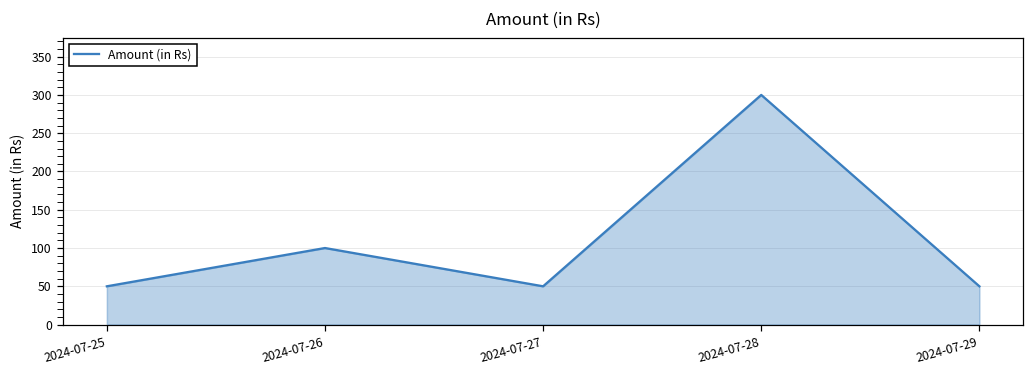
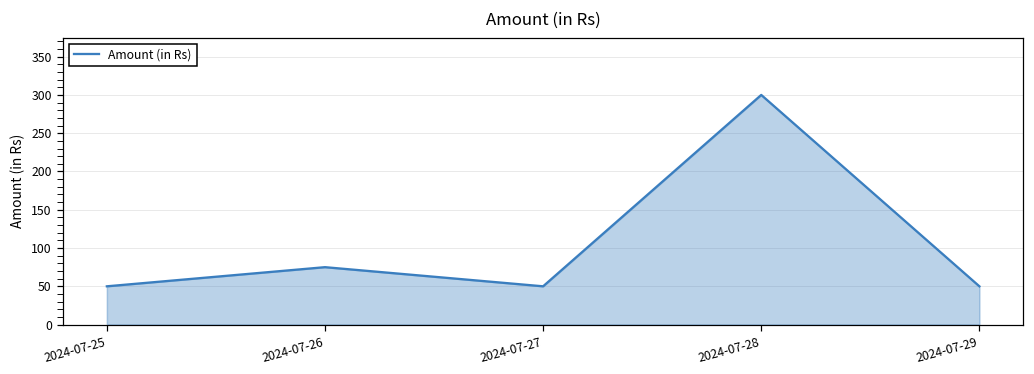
  {
    "2024-07-25": 50,
-   "2024-07-26": 100,
+   "2024-07-26": 80,
    "2024-07-27": 50,
    "2024-07-28": 300,
    "2024-07-29": 50
  }
